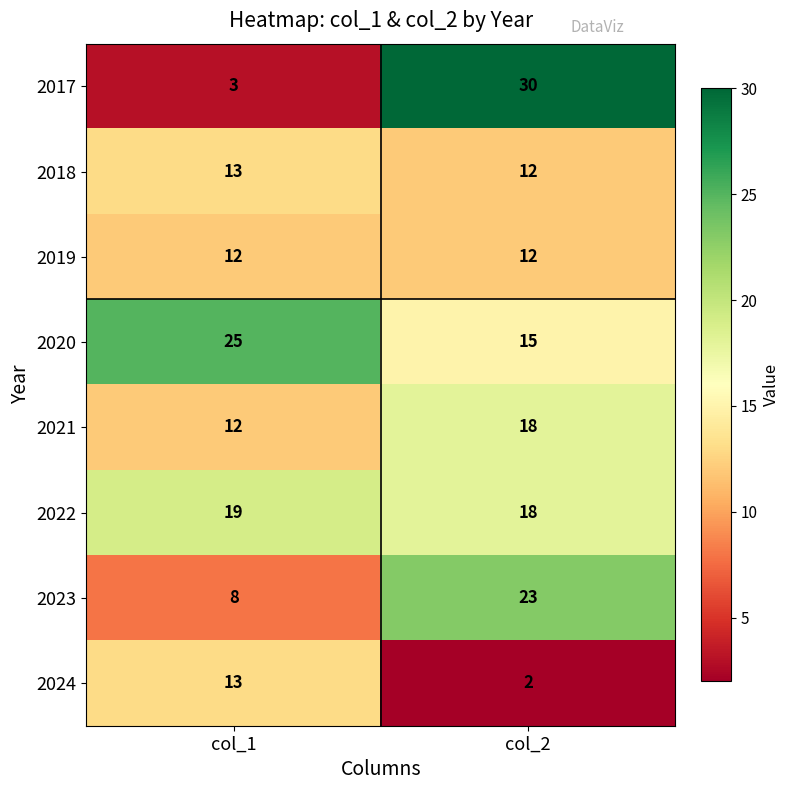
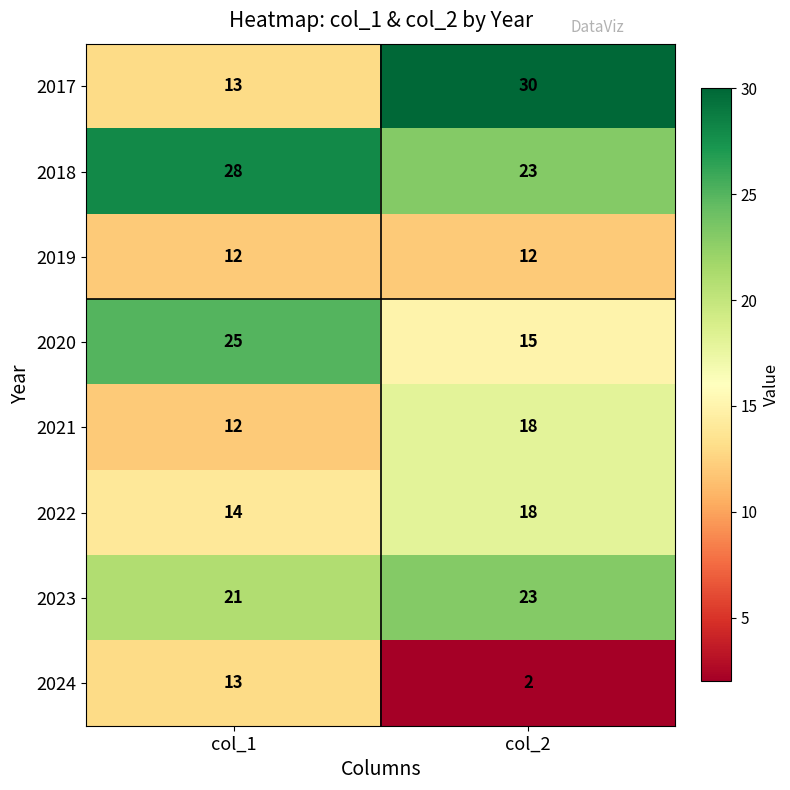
  {
    "2017": {
-     "col_1": 3,
+     "col_1": 13,
      "col_2": 30
    },
    "2018": {
-     "col_1": 13,
-     "col_2": 12
+     "col_1": 28,
+     "col_2": 23
    },
    "2019": {
      "col_1": 12,
      "col_2": 12
    },
    "2020": {
      "col_1": 25,
      "col_2": 15
    },
    "2021": {
      "col_1": 12,
      "col_2": 18
    },
    "2022": {
-     "col_1": 19,
+     "col_1": 14,
      "col_2": 18
    },
    "2023": {
-     "col_1": 8,
+     "col_1": 21,
      "col_2": 23
    },
    "2024": {
      "col_1": 13,
      "col_2": 2
    }
  }
